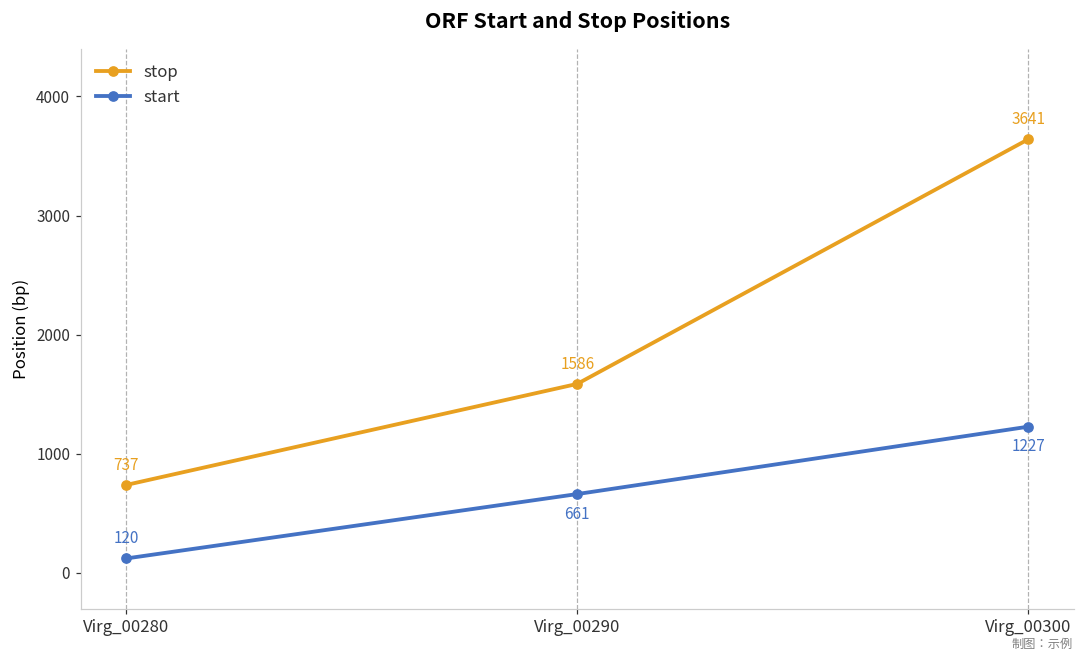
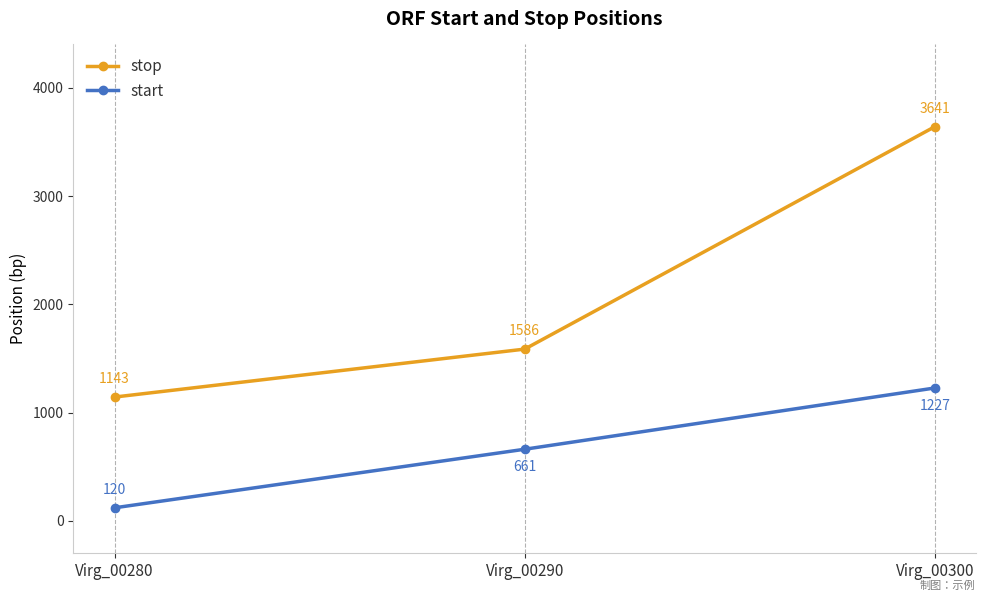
  {
    "stop": {
-     "Virg_00280": 737,
+     "Virg_00280": 1143,
      "Virg_00290": 1586,
      "Virg_00300": 3641
    },
    "start": {
      "Virg_00280": 120,
      "Virg_00290": 661,
      "Virg_00300": 1227
    }
  }
